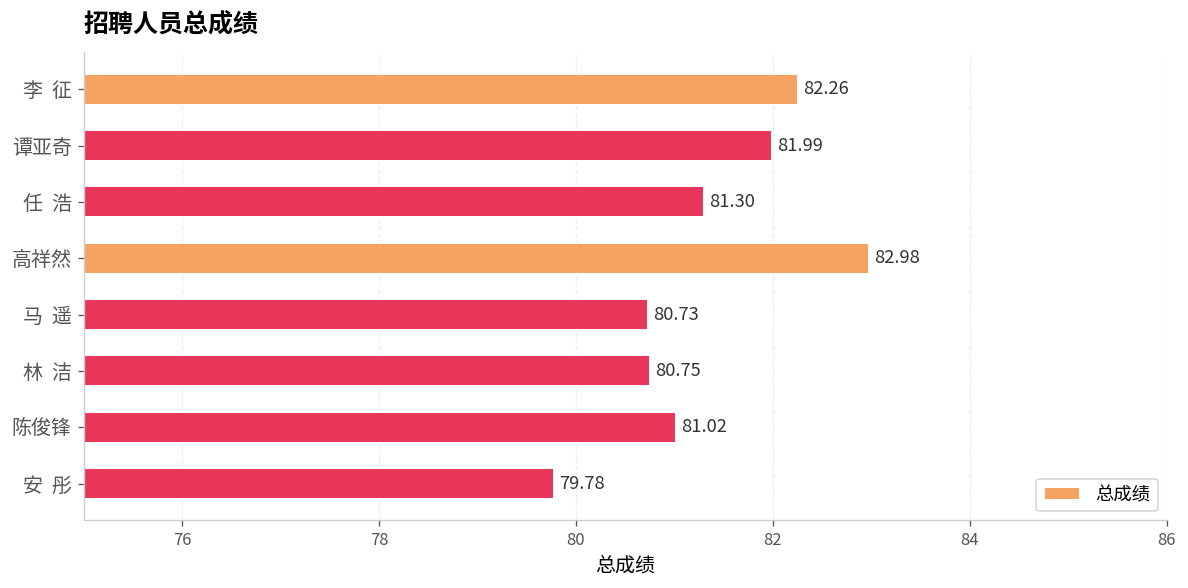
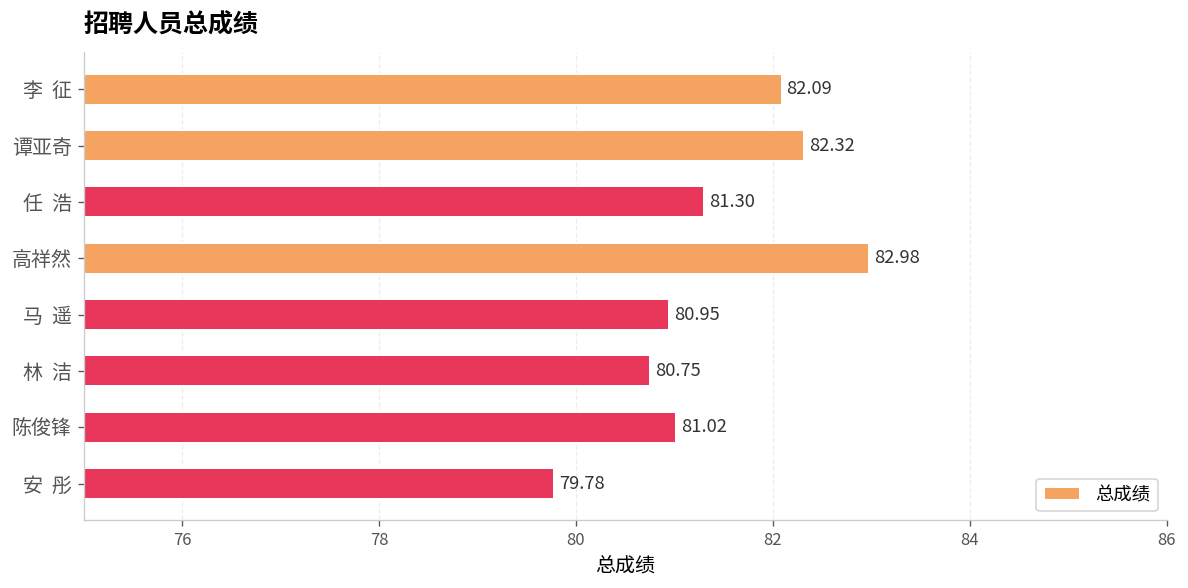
  {
-   "李 征": 82.26,
-   "谭亚奇": 81.99,
+   "李 征": 82.09,
+   "谭亚奇": 82.32,
    "任 浩": 81.30,
    "高祥然": 82.98,
-   "马 遥": 80.73,
+   "马 遥": 80.95,
    "林 洁": 80.75,
    "陈俊锋": 81.02,
    "安 彤": 79.78
  }
